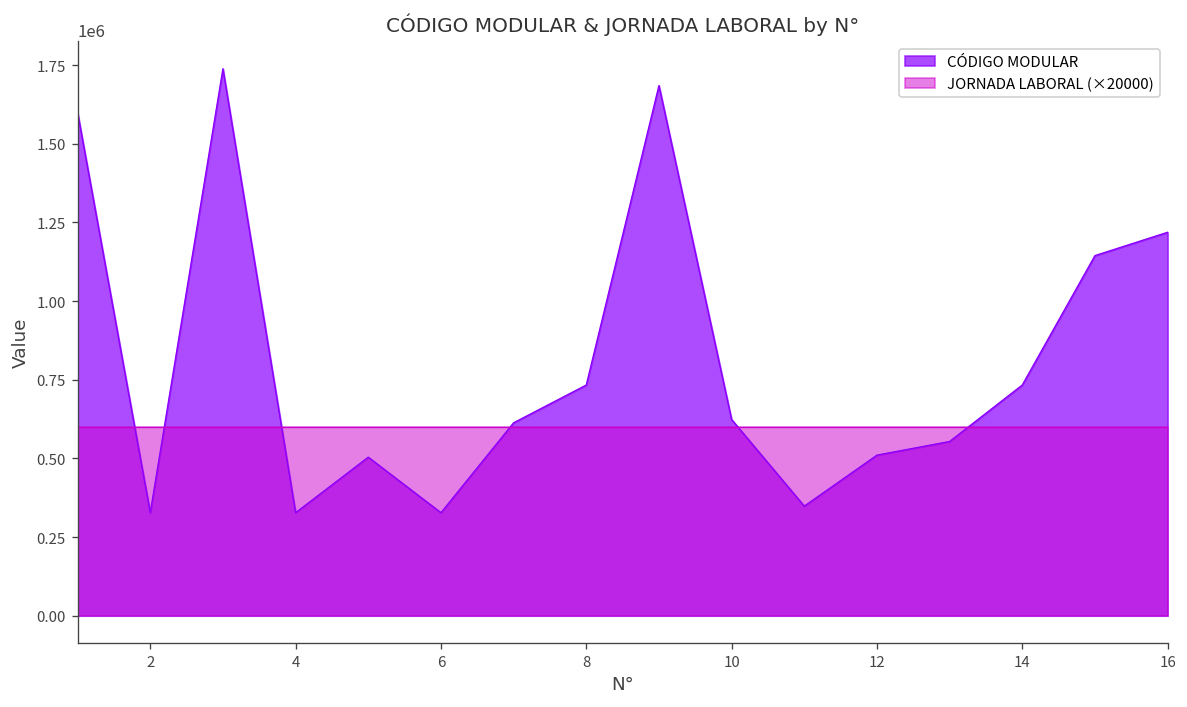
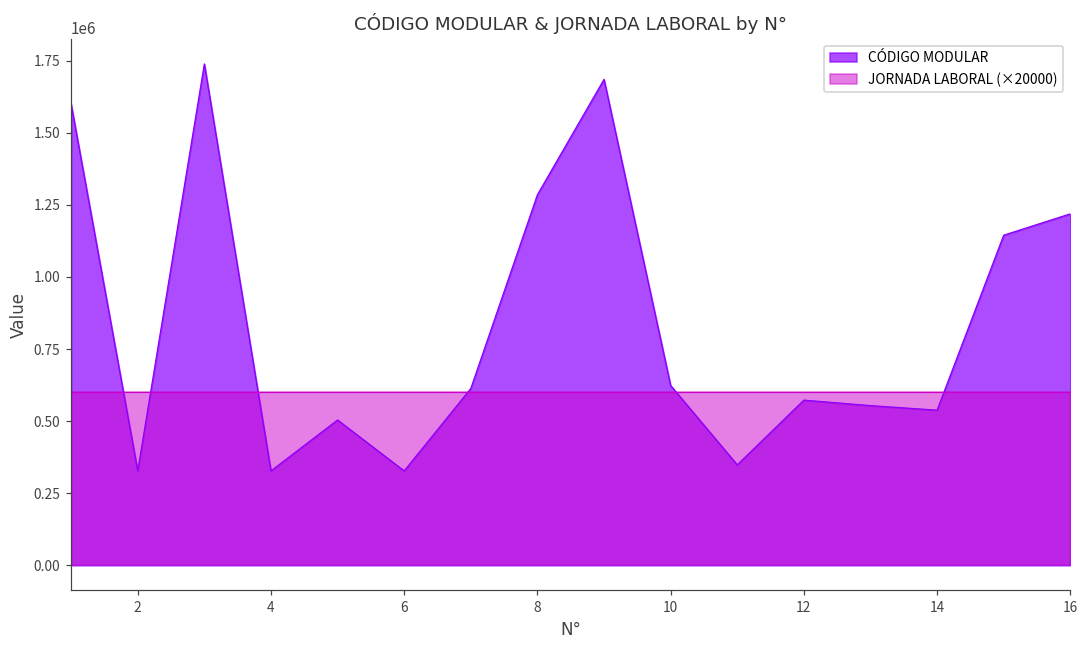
  {
    "CÓDIGO MODULAR": {
      "2": 330000,
      "4": 330000,
      "6": 330000,
-     "8": 730000,
+     "8": 1290000,
      "10": 620000,
-     "12": 510000,
-     "14": 730000,
+     "12": 570000,
+     "14": 540000,
      "16": 1220000
    },
    "JORNADA LABORAL (×20000)": {
      "2": 600000,
      "4": 600000,
      "6": 600000,
      "8": 600000,
      "10": 600000,
      "12": 600000,
      "14": 600000,
      "16": 600000
    }
  }
